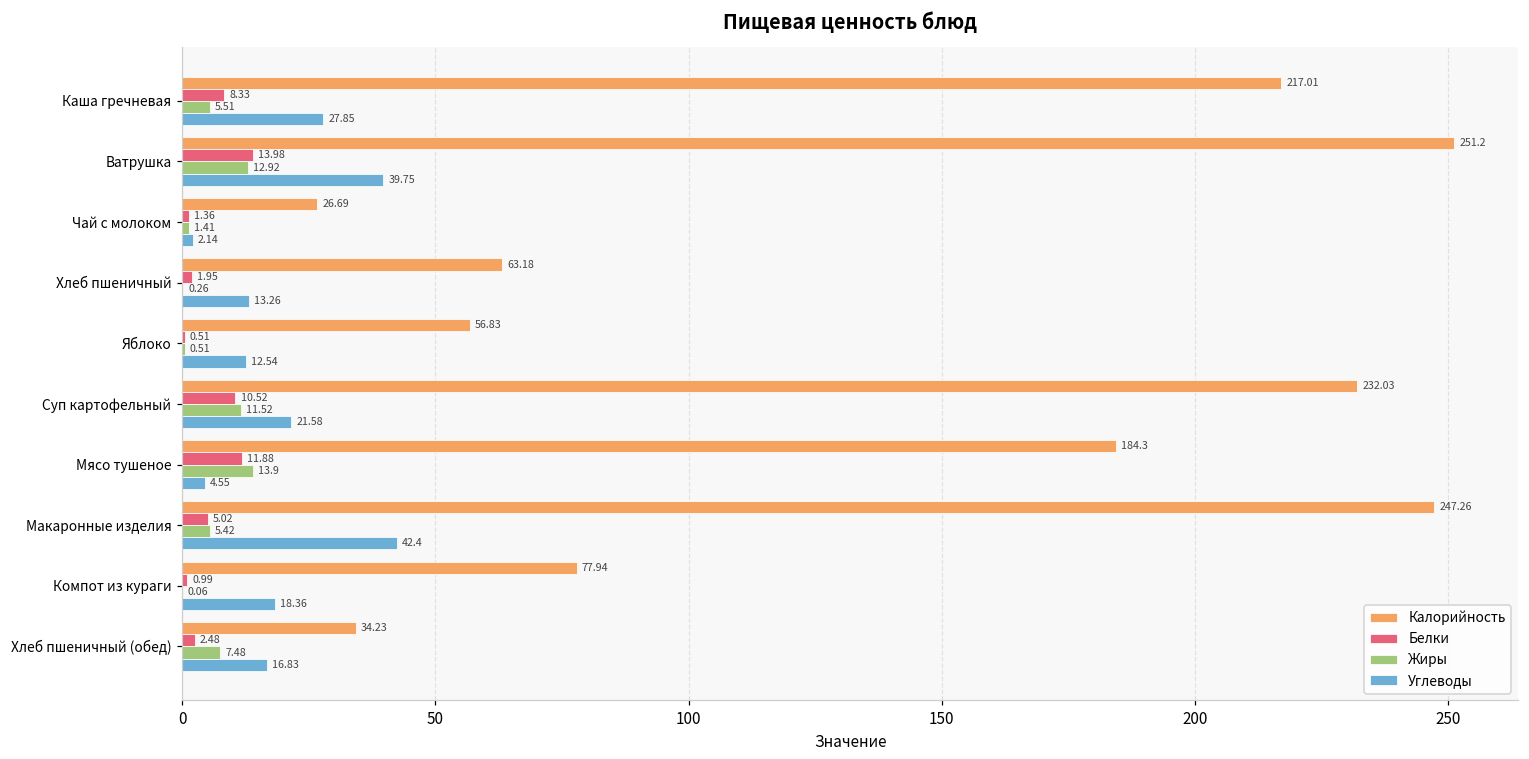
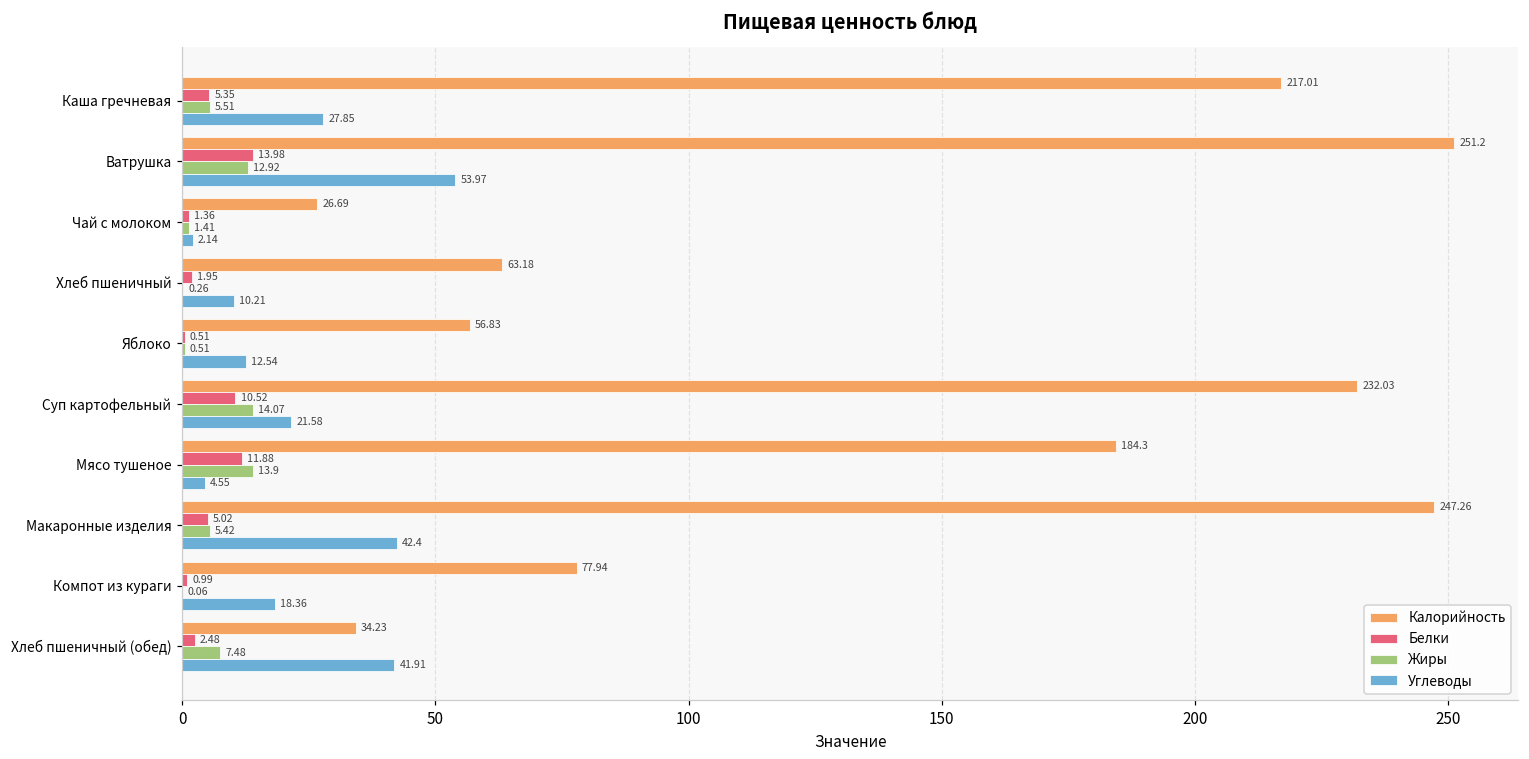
  {
    "Калорийность": {
      "Каша гречневая": 217.01,
      "Ватрушка": 251.2,
      "Чай с молоком": 26.69,
      "Хлеб пшеничный": 63.18,
      "Яблоко": 56.83,
      "Суп картофельный": 232.03,
      "Мясо тушеное": 184.3,
      "Макаронные изделия": 247.26,
      "Компот из кураги": 77.94,
      "Хлеб пшеничный (обед)": 34.23
    },
    "Белки": {
-     "Каша гречневая": 8.33,
+     "Каша гречневая": 5.35,
      "Ватрушка": 13.98,
      "Чай с молоком": 1.36,
      "Хлеб пшеничный": 1.95,
      "Яблоко": 0.51,
      "Суп картофельный": 10.52,
      "Мясо тушеное": 11.88,
      "Макаронные изделия": 5.02,
      "Компот из кураги": 0.99,
      "Хлеб пшеничный (обед)": 2.48
    },
    "Жиры": {
      "Каша гречневая": 5.51,
      "Ватрушка": 12.92,
      "Чай с молоком": 1.41,
      "Хлеб пшеничный": 0.26,
      "Яблоко": 0.51,
-     "Суп картофельный": 11.52,
+     "Суп картофельный": 14.07,
      "Мясо тушеное": 13.9,
      "Макаронные изделия": 5.42,
      "Компот из кураги": 0.06,
      "Хлеб пшеничный (обед)": 7.48
    },
    "Углеводы": {
      "Каша гречневая": 27.85,
-     "Ватрушка": 39.75,
+     "Ватрушка": 53.97,
      "Чай с молоком": 2.14,
-     "Хлеб пшеничный": 13.26,
+     "Хлеб пшеничный": 10.21,
      "Яблоко": 12.54,
      "Суп картофельный": 21.58,
      "Мясо тушеное": 4.55,
      "Макаронные изделия": 42.4,
      "Компот из кураги": 18.36,
-     "Хлеб пшеничный (обед)": 16.83
+     "Хлеб пшеничный (обед)": 41.91
    }
  }
